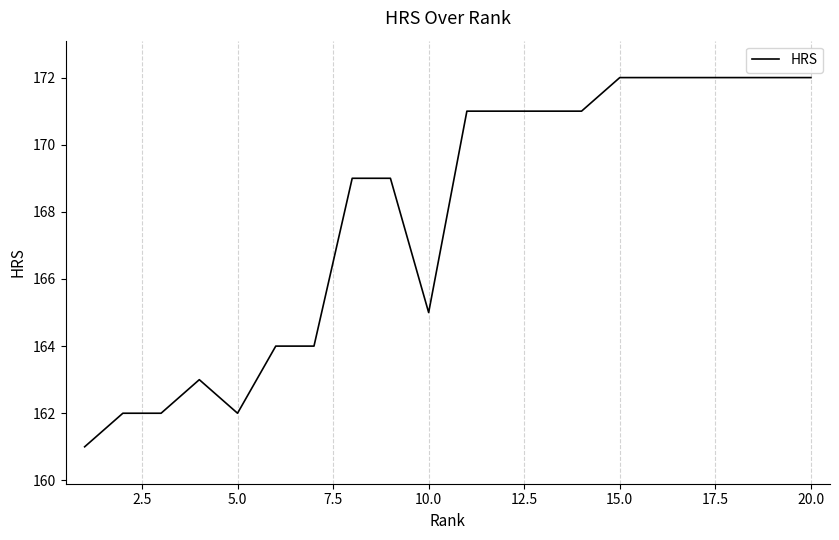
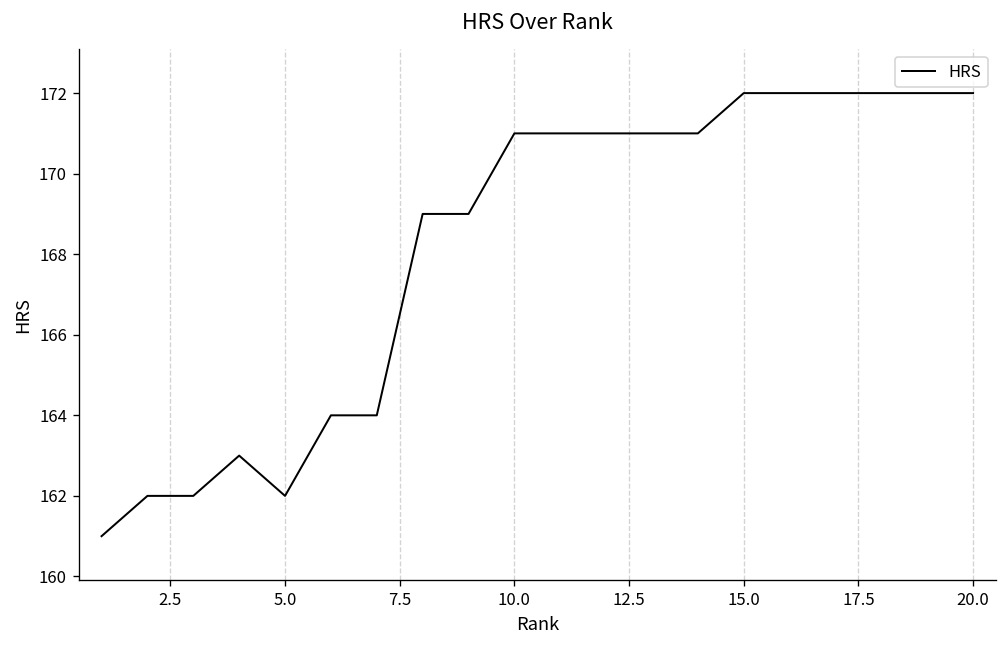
  {
    "5.0": 162,
-   "10.0": 165,
+   "10.0": 171,
    "15.0": 172,
    "20.0": 172
  }
